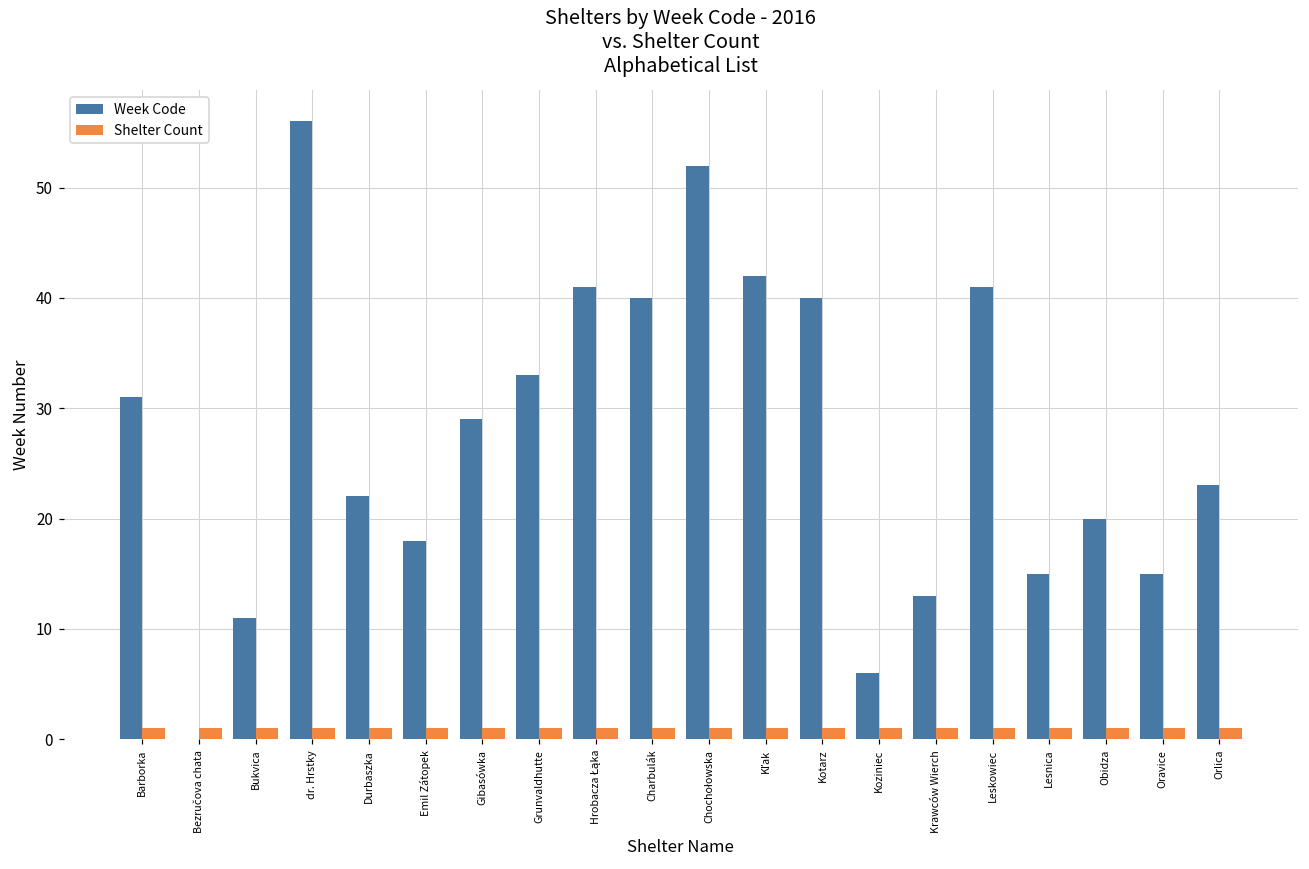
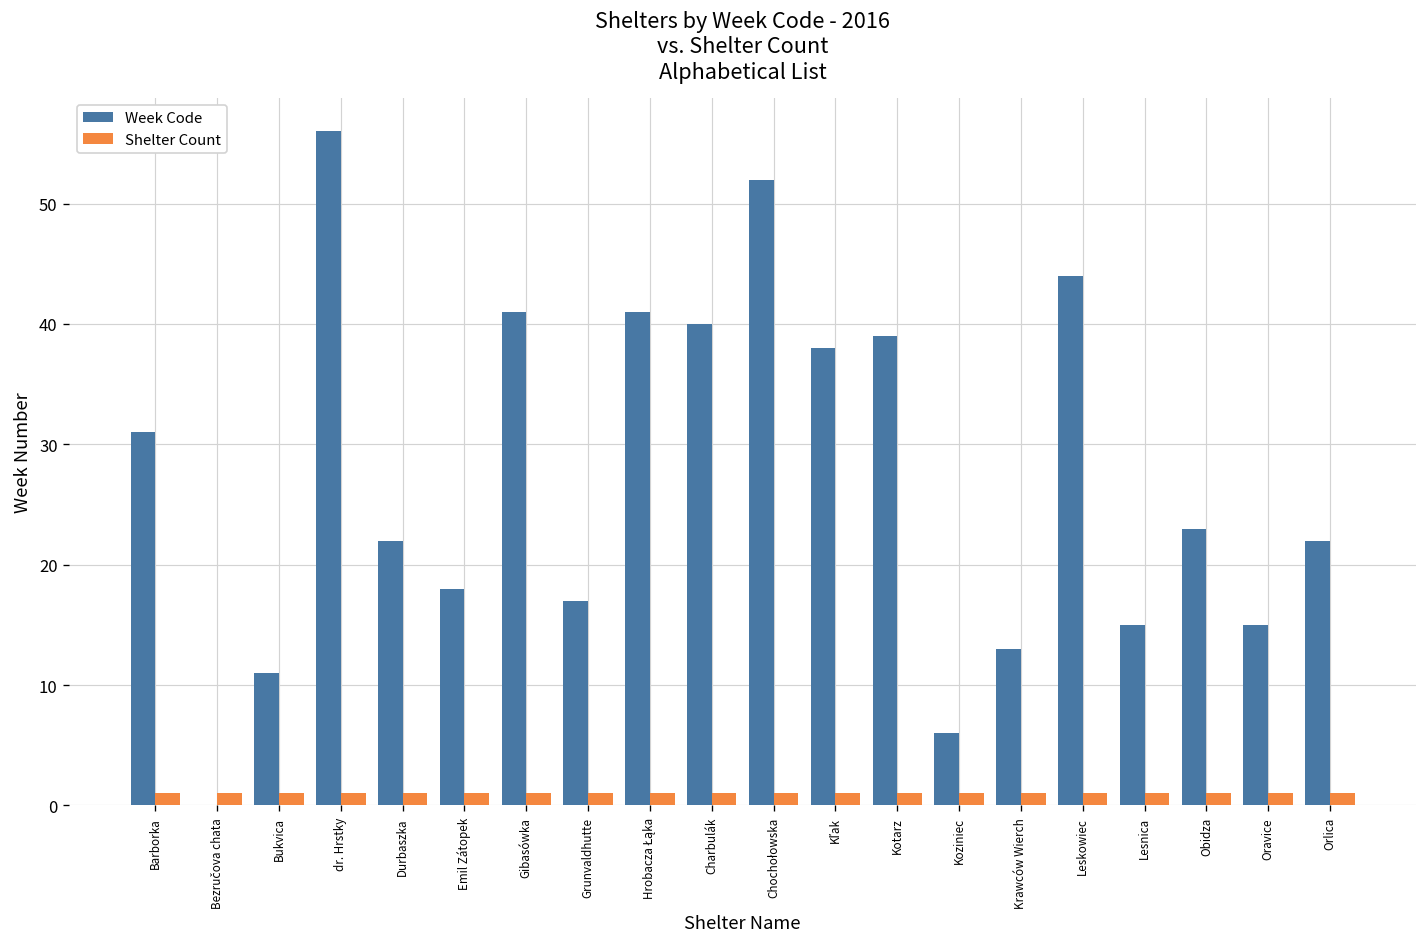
  {
    "Week Code": {
      "Barborka": 31,
      "Bezručova chata": 0,
      "Bukvica": 11,
      "dr. Hrstky": 56,
      "Durbaszka": 22,
      "Emil Zátopek": 18,
-     "Gibasówka": 29,
-     "Grunvaldhutte": 33,
+     "Gibasówka": 41,
+     "Grunvaldhutte": 17,
      "Hrobacza Łąka": 41,
      "Charbulák": 40,
      "Chochołowska": 52,
-     "Kľak": 42,
-     "Kotarz": 40,
+     "Kľak": 38,
+     "Kotarz": 39,
      "Koziniec": 6,
      "Krawców Wierch": 13,
-     "Leskowiec": 41,
+     "Leskowiec": 44,
      "Lesnica": 15,
-     "Obidza": 20,
+     "Obidza": 23,
      "Oravice": 15,
-     "Orlica": 23
+     "Orlica": 22
    },
    "Shelter Count": {
      "Barborka": 1,
      "Bezručova chata": 1,
      "Bukvica": 1,
      "dr. Hrstky": 1,
      "Durbaszka": 1,
      "Emil Zátopek": 1,
      "Gibasówka": 1,
      "Grunvaldhutte": 1,
      "Hrobacza Łąka": 1,
      "Charbulák": 1,
      "Chochołowska": 1,
      "Kľak": 1,
      "Kotarz": 1,
      "Koziniec": 1,
      "Krawców Wierch": 1,
      "Leskowiec": 1,
      "Lesnica": 1,
      "Obidza": 1,
      "Oravice": 1,
      "Orlica": 1
    }
  }
